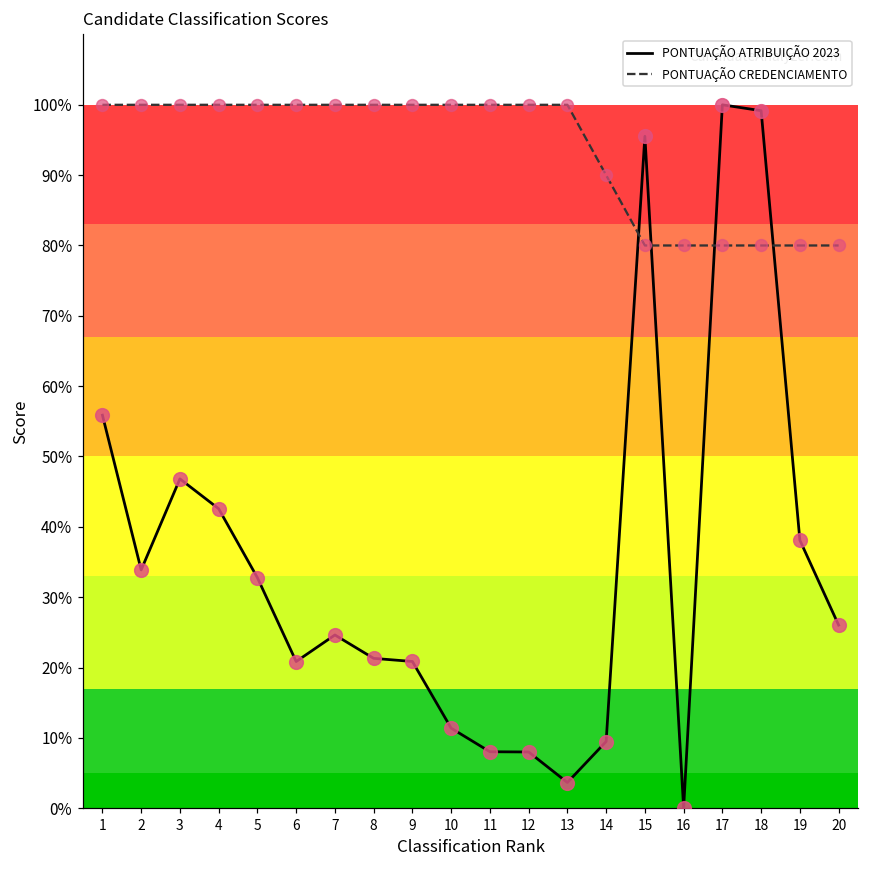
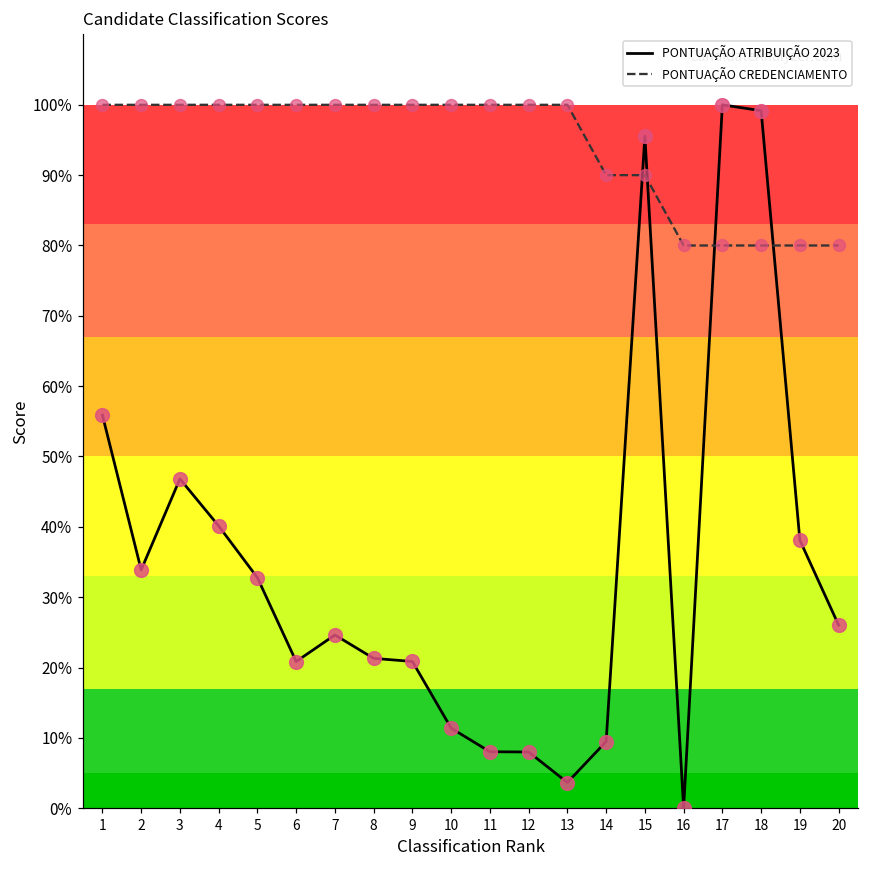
  {
    "PONTUAÇÃO ATRIBUIÇÃO 2023": {
      "1": "56%",
      "2": "34%",
      "3": "47%",
-     "4": "43%",
+     "4": "40%",
      "5": "33%",
      "6": "21%",
      "7": "25%",
      "8": "21%",
      "9": "21%",
      "10": "11%",
      "11": "8%",
      "12": "8%",
      "13": "4%",
      "14": "9%",
      "15": "96%",
      "16": "0%",
      "17": "100%",
      "18": "99%",
      "19": "38%",
      "20": "26%"
    },
    "PONTUAÇÃO CREDENCIAMENTO": {
      "1": "100%",
      "2": "100%",
      "3": "100%",
      "4": "100%",
      "5": "100%",
      "6": "100%",
      "7": "100%",
      "8": "100%",
      "9": "100%",
      "10": "100%",
      "11": "100%",
      "12": "100%",
      "13": "100%",
      "14": "90%",
-     "15": "80%",
+     "15": "90%",
      "16": "80%",
      "17": "80%",
      "18": "80%",
      "19": "80%",
      "20": "80%"
    }
  }
